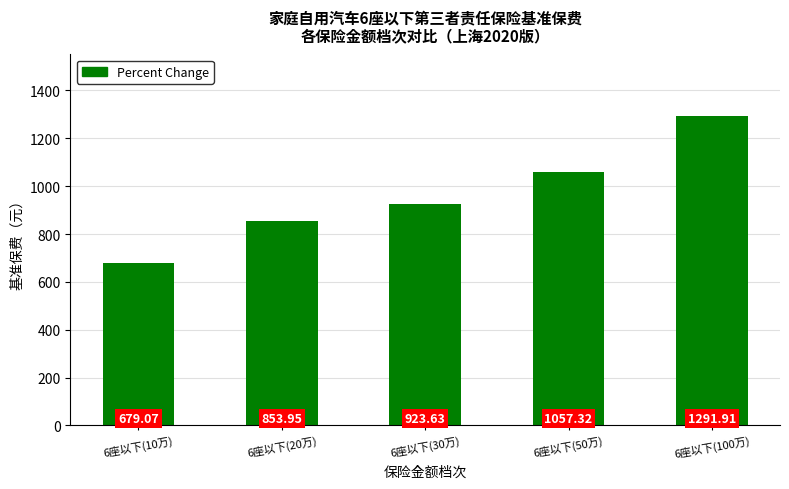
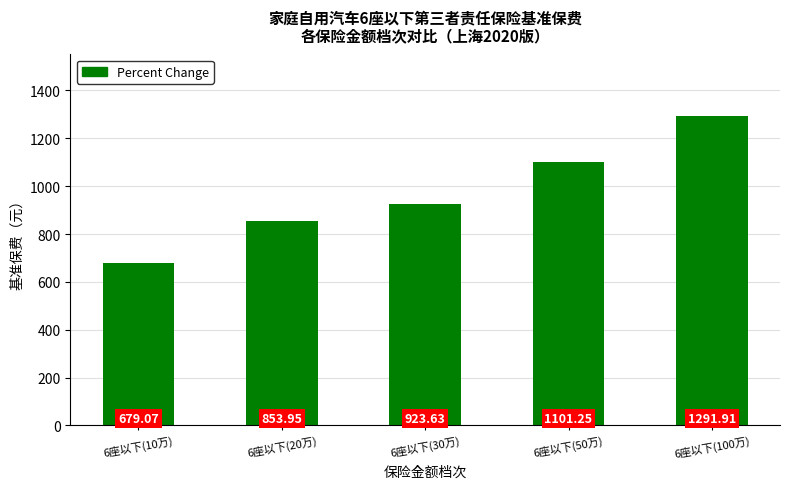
  {
-   "6座以下(50万)": 1057.32
+   "6座以下(50万)": 1101.25
  }
